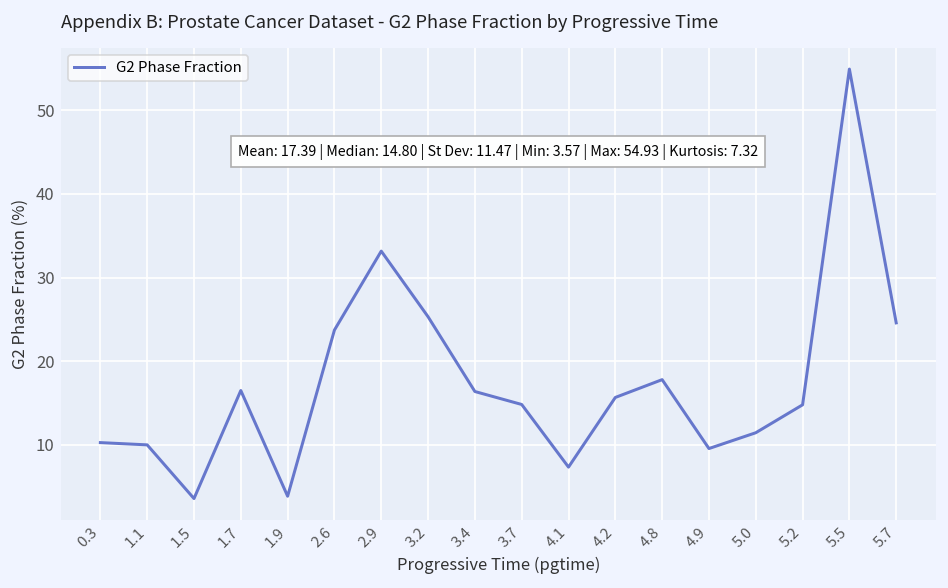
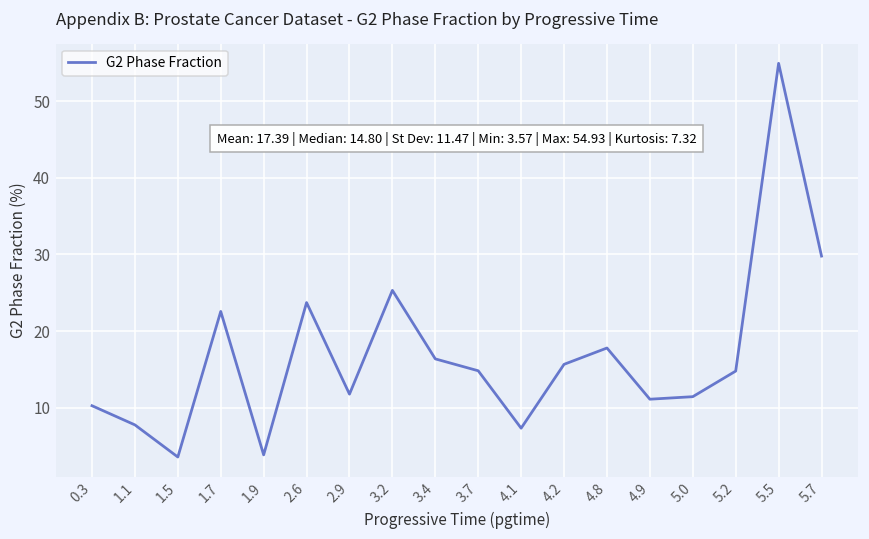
  {
    "0.3": 10,
-   "1.1": 10,
+   "1.1": 8,
    "1.5": 4,
-   "1.7": 16,
+   "1.7": 23,
    "1.9": 4,
    "2.6": 24,
-   "2.9": 33,
+   "2.9": 12,
    "3.2": 25,
    "3.4": 16,
    "3.7": 15,
    "4.1": 7,
    "4.2": 16,
    "4.8": 18,
-   "4.9": 10,
+   "4.9": 11,
    "5.0": 11,
    "5.2": 15,
    "5.5": 55,
-   "5.7": 25
+   "5.7": 30
  }
